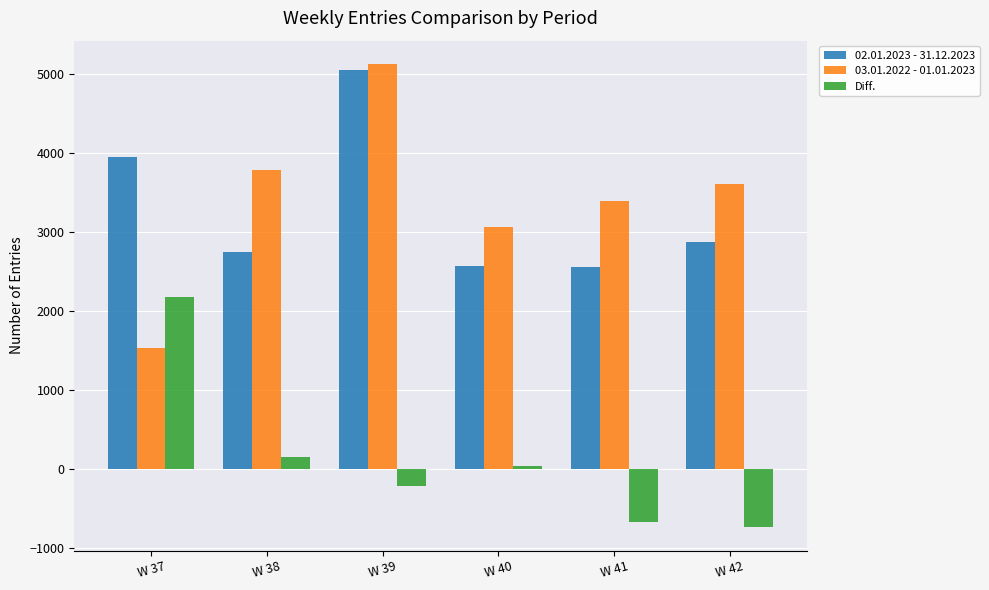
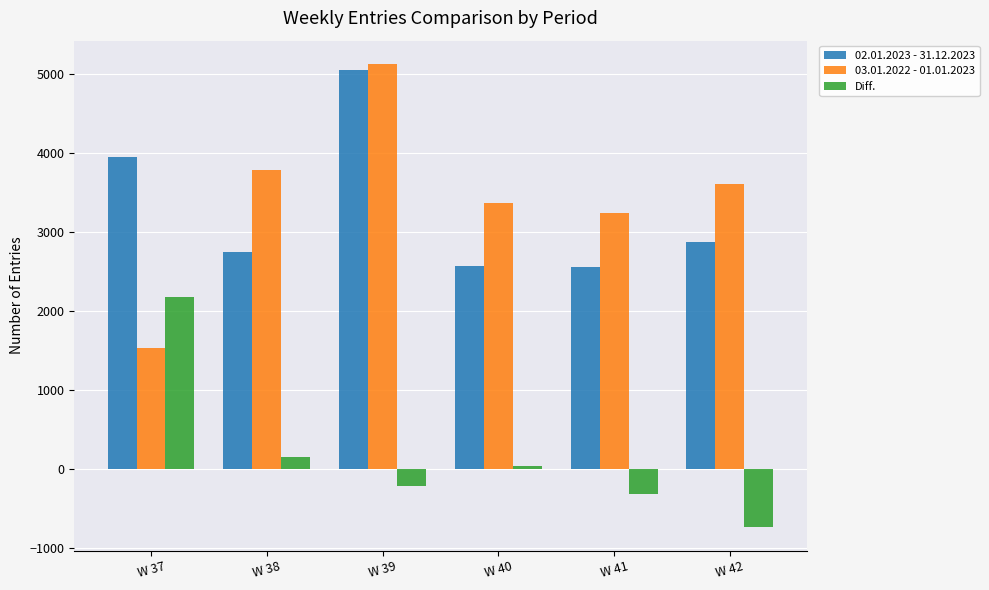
  {
    "02.01.2023 - 31.12.2023": {
      "W 37": 4000,
      "W 38": 2700,
      "W 39": 5100,
      "W 40": 2600,
      "W 41": 2600,
      "W 42": 2900
    },
    "03.01.2022 - 01.01.2023": {
      "W 37": 1500,
      "W 38": 3800,
      "W 39": 5100,
-     "W 40": 3100,
-     "W 41": 3400,
+     "W 40": 3400,
+     "W 41": 3200,
      "W 42": 3600
    },
    "Diff.": {
      "W 37": 2200,
      "W 38": 100,
      "W 39": -200,
      "W 40": 0,
-     "W 41": -700,
+     "W 41": -300,
      "W 42": -700
    }
  }
